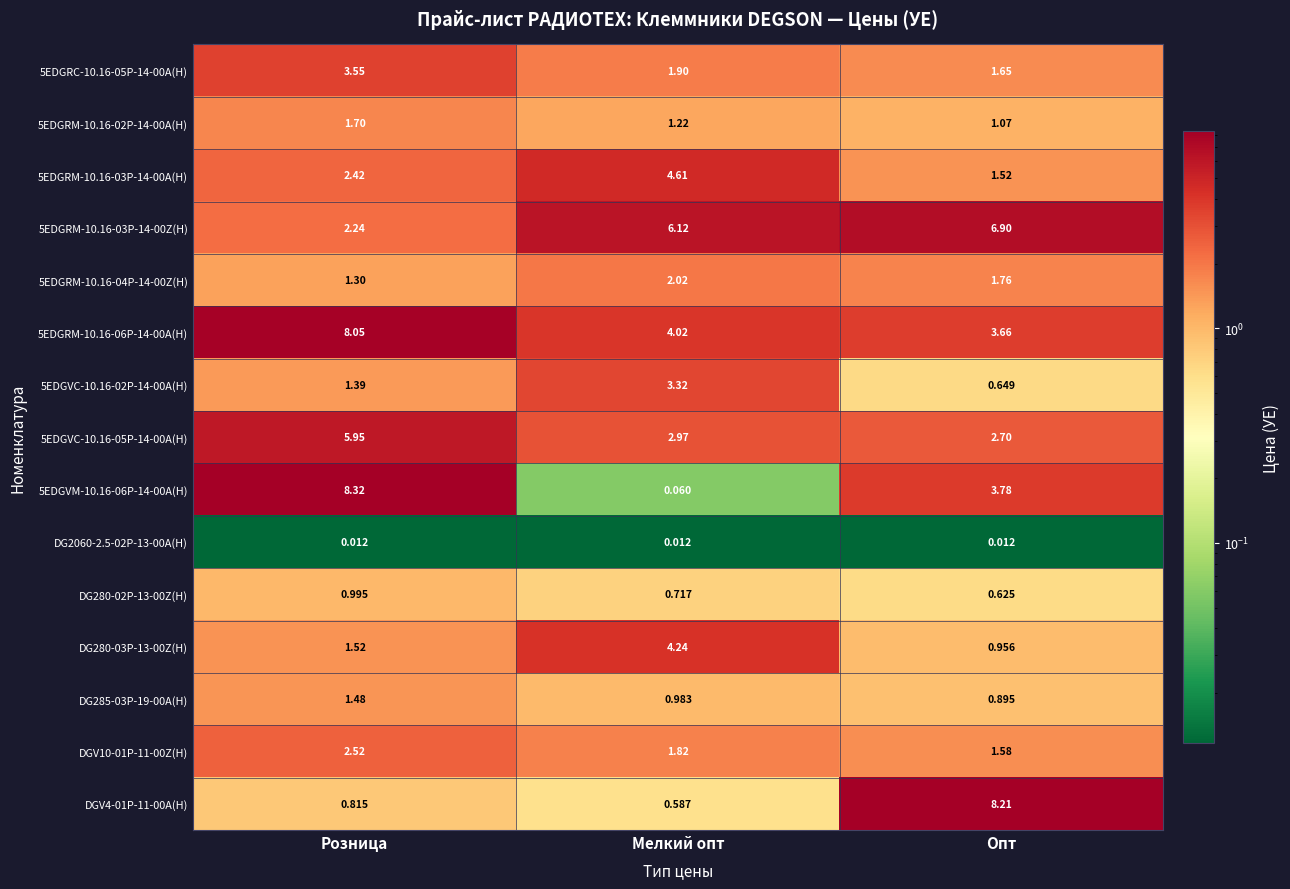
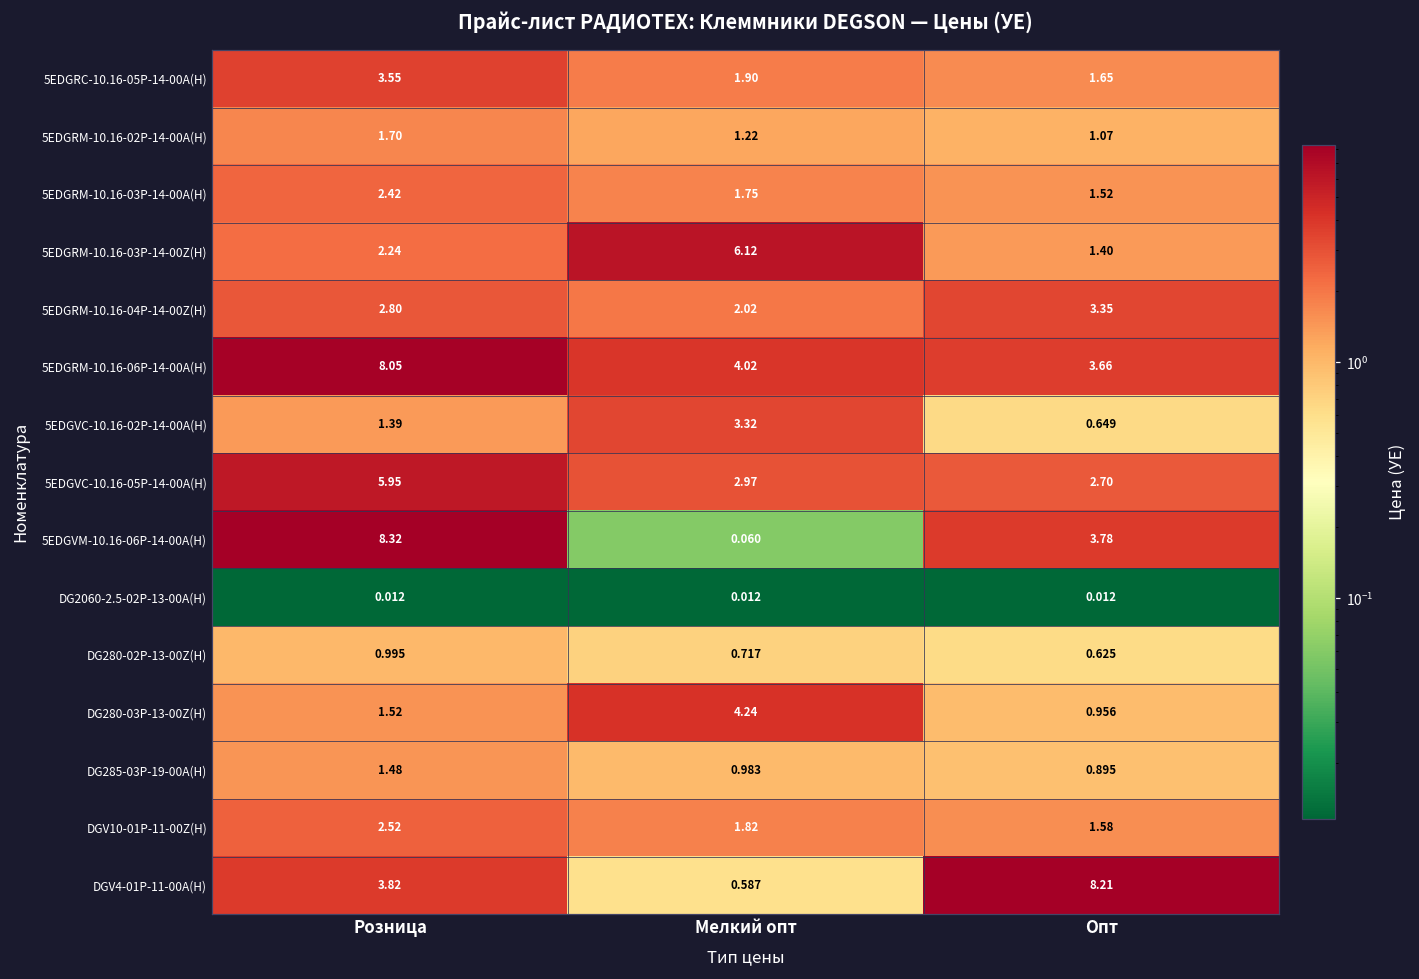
  {
    "5EDGRC-10.16-05P-14-00A(H)": {
      "Розница": 3.55,
      "Мелкий опт": 1.90,
      "Опт": 1.65
    },
    "5EDGRM-10.16-02P-14-00A(H)": {
      "Розница": 1.70,
      "Мелкий опт": 1.22,
      "Опт": 1.07
    },
    "5EDGRM-10.16-03P-14-00A(H)": {
      "Розница": 2.42,
-     "Мелкий опт": 4.61,
+     "Мелкий опт": 1.75,
      "Опт": 1.52
    },
    "5EDGRM-10.16-03P-14-00Z(H)": {
      "Розница": 2.24,
      "Мелкий опт": 6.12,
-     "Опт": 6.90
+     "Опт": 1.40
    },
    "5EDGRM-10.16-04P-14-00Z(H)": {
-     "Розница": 1.30,
+     "Розница": 2.80,
      "Мелкий опт": 2.02,
-     "Опт": 1.76
+     "Опт": 3.35
    },
    "5EDGRM-10.16-06P-14-00A(H)": {
      "Розница": 8.05,
      "Мелкий опт": 4.02,
      "Опт": 3.66
    },
    "5EDGVC-10.16-02P-14-00A(H)": {
      "Розница": 1.39,
      "Мелкий опт": 3.32,
      "Опт": 0.649
    },
    "5EDGVC-10.16-05P-14-00A(H)": {
      "Розница": 5.95,
      "Мелкий опт": 2.97,
      "Опт": 2.70
    },
    "5EDGVM-10.16-06P-14-00A(H)": {
      "Розница": 8.32,
      "Мелкий опт": 0.060,
      "Опт": 3.78
    },
    "DG2060-2.5-02P-13-00A(H)": {
      "Розница": 0.012,
      "Мелкий опт": 0.012,
      "Опт": 0.012
    },
    "DG280-02P-13-00Z(H)": {
      "Розница": 0.995,
      "Мелкий опт": 0.717,
      "Опт": 0.625
    },
    "DG280-03P-13-00Z(H)": {
      "Розница": 1.52,
      "Мелкий опт": 4.24,
      "Опт": 0.956
    },
    "DG285-03P-19-00A(H)": {
      "Розница": 1.48,
      "Мелкий опт": 0.983,
      "Опт": 0.895
    },
    "DGV10-01P-11-00Z(H)": {
      "Розница": 2.52,
      "Мелкий опт": 1.82,
      "Опт": 1.58
    },
    "DGV4-01P-11-00A(H)": {
-     "Розница": 0.815,
+     "Розница": 3.82,
      "Мелкий опт": 0.587,
      "Опт": 8.21
    }
  }
